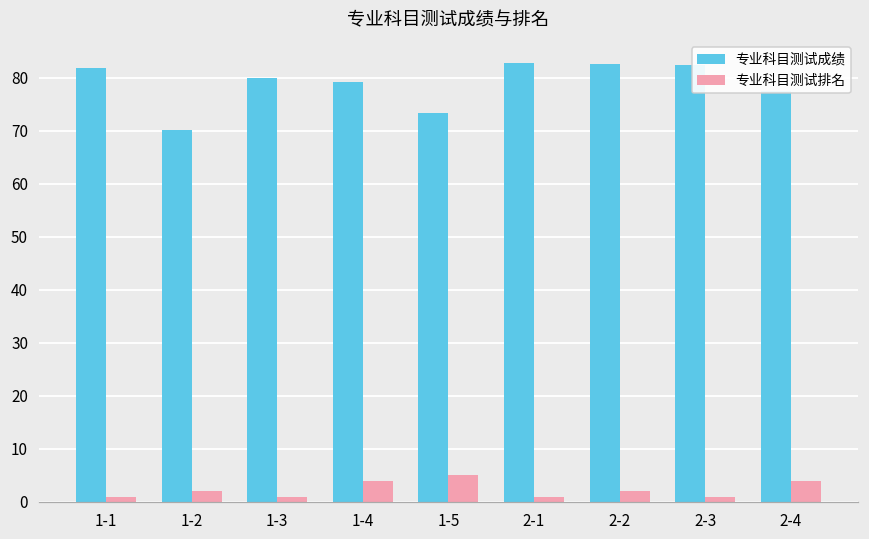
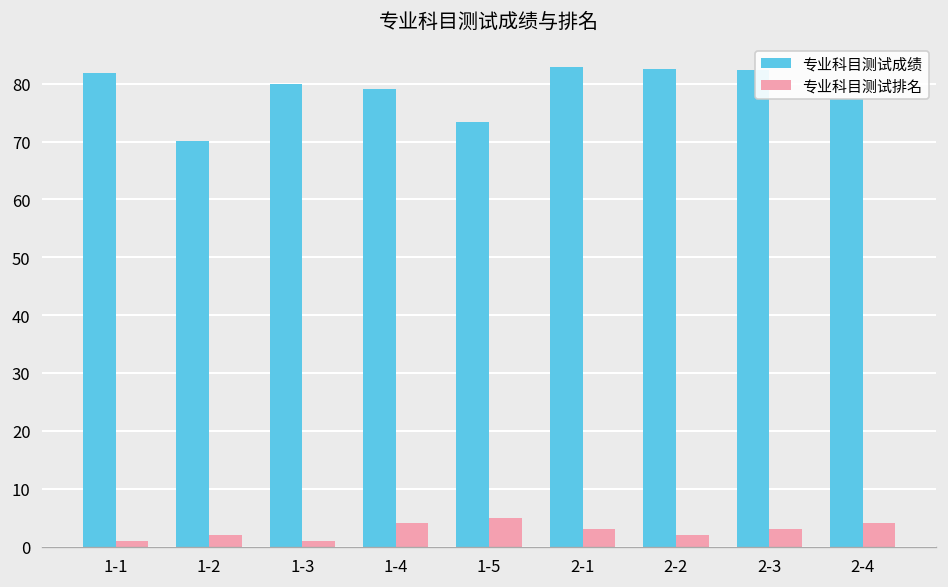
  {
    "专业科目测试成绩": {
      "1-1": 82,
      "1-2": 70,
      "1-3": 80,
      "1-4": 79,
      "1-5": 73,
      "2-1": 83,
      "2-2": 83,
      "2-3": 82
    },
    "专业科目测试排名": {
      "1-1": 1,
      "1-2": 2,
      "1-3": 1,
      "1-4": 4,
      "1-5": 5,
-     "2-1": 1,
+     "2-1": 3,
      "2-2": 2,
-     "2-3": 1,
+     "2-3": 3,
      "2-4": 4
    }
  }
